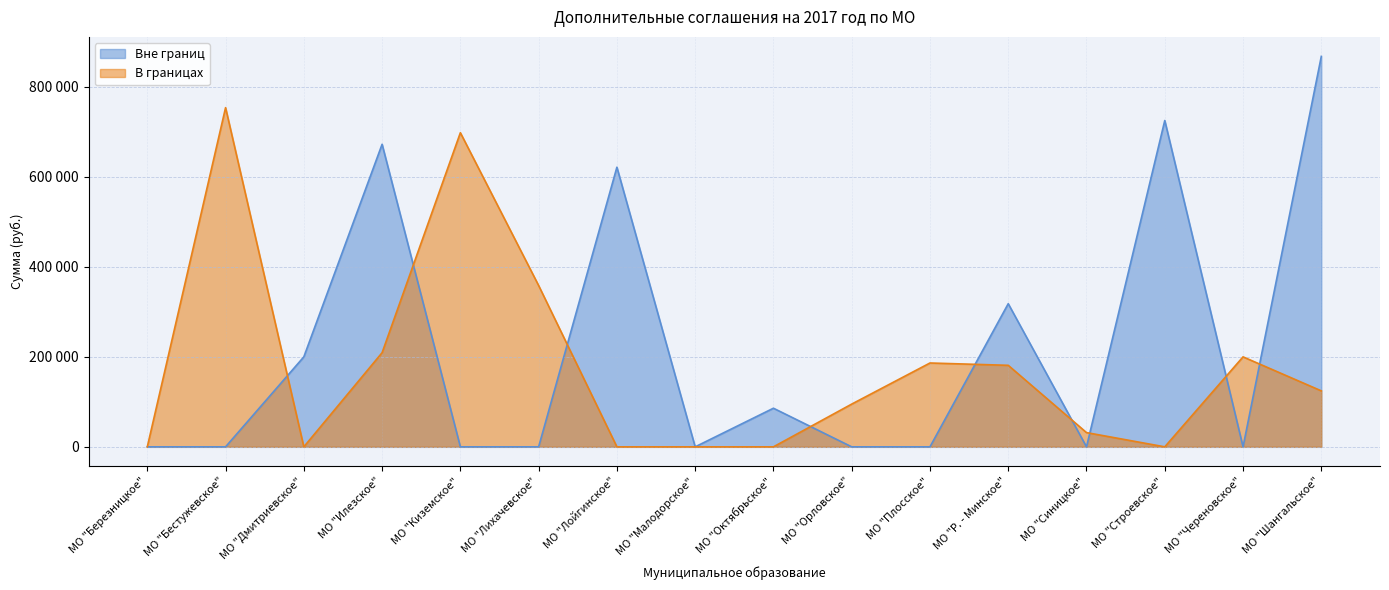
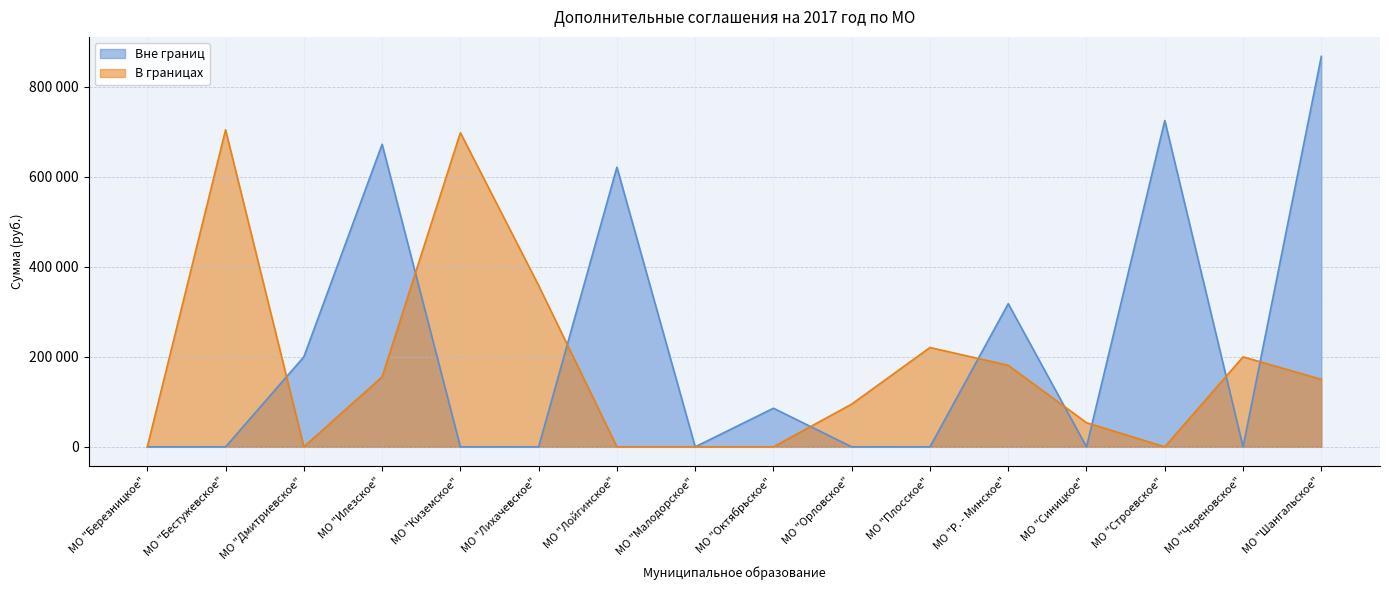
  {
    "Вне границ": {
      "МО \"Бестужевское\"": 0,
      "МО \"Дмитриевское\"": 200000,
      "МО \"Илезское\"": 670000,
      "МО \"Киземское\"": 0,
      "МО \"Лихачевское\"": 0,
      "МО \"Лойгинское\"": 620000,
      "МО \"Октябрьское\"": 90000,
      "МО \"Орловское\"": 0,
      "МО \"Плосское\"": 0,
      "МО \"Р. - Минское\"": 320000,
      "МО \"Синицкое\"": 0,
      "МО \"Строевское\"": 730000,
      "МО \"Череновское\"": 0,
      "МО \"Шангальское\"": 870000
    },
    "В границах": {
-     "МО \"Бестужевское\"": 750000,
+     "МО \"Бестужевское\"": 700000,
      "МО \"Дмитриевское\"": 0,
-     "МО \"Илезское\"": 210000,
+     "МО \"Илезское\"": 160000,
      "МО \"Киземское\"": 700000,
      "МО \"Лихачевское\"": 360000,
      "МО \"Лойгинское\"": 0,
      "МО \"Октябрьское\"": 0,
      "МО \"Орловское\"": 100000,
-     "МО \"Плосское\"": 190000,
+     "МО \"Плосское\"": 220000,
      "МО \"Р. - Минское\"": 180000,
-     "МО \"Синицкое\"": 30000,
+     "МО \"Синицкое\"": 50000,
      "МО \"Строевское\"": 0,
      "МО \"Череновское\"": 200000,
-     "МО \"Шангальское\"": 120000
+     "МО \"Шангальское\"": 150000
    }
  }
